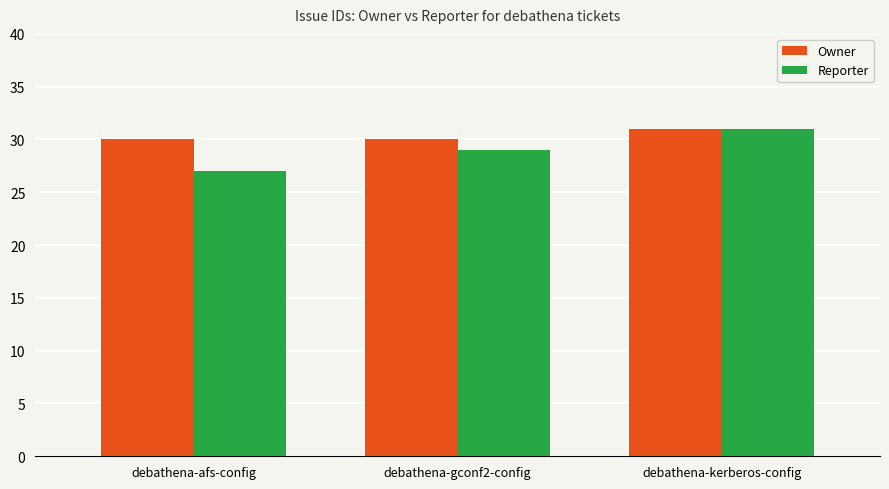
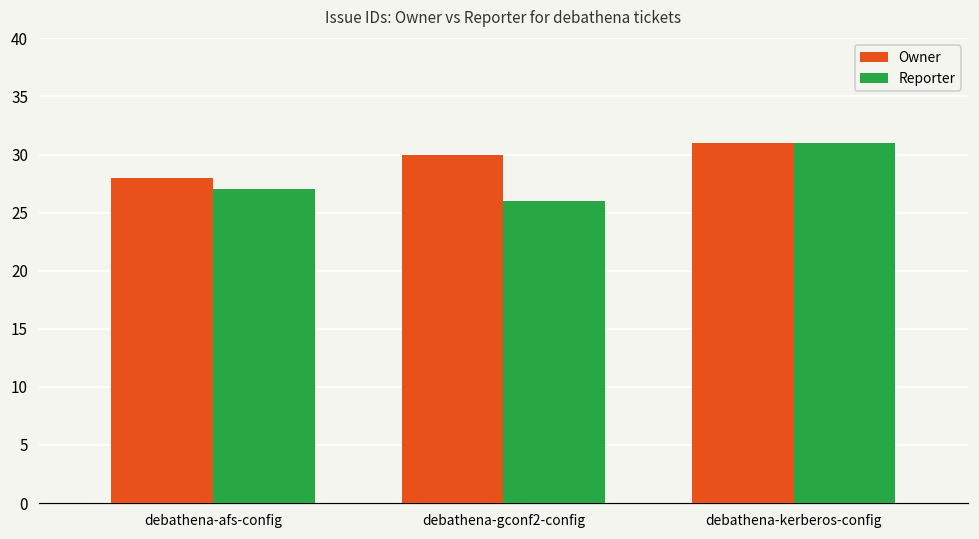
  {
    "Owner": {
-     "debathena-afs-config": 30,
+     "debathena-afs-config": 28,
      "debathena-gconf2-config": 30,
      "debathena-kerberos-config": 31
    },
    "Reporter": {
      "debathena-afs-config": 27,
-     "debathena-gconf2-config": 29,
+     "debathena-gconf2-config": 26,
      "debathena-kerberos-config": 31
    }
  }
